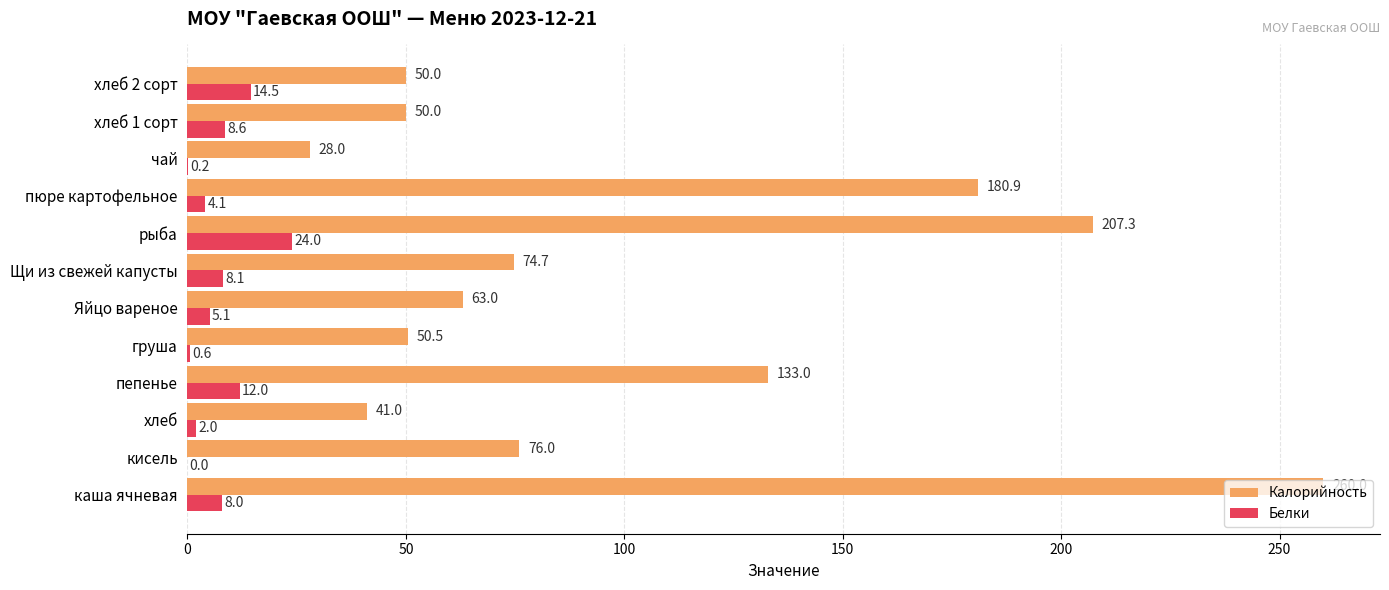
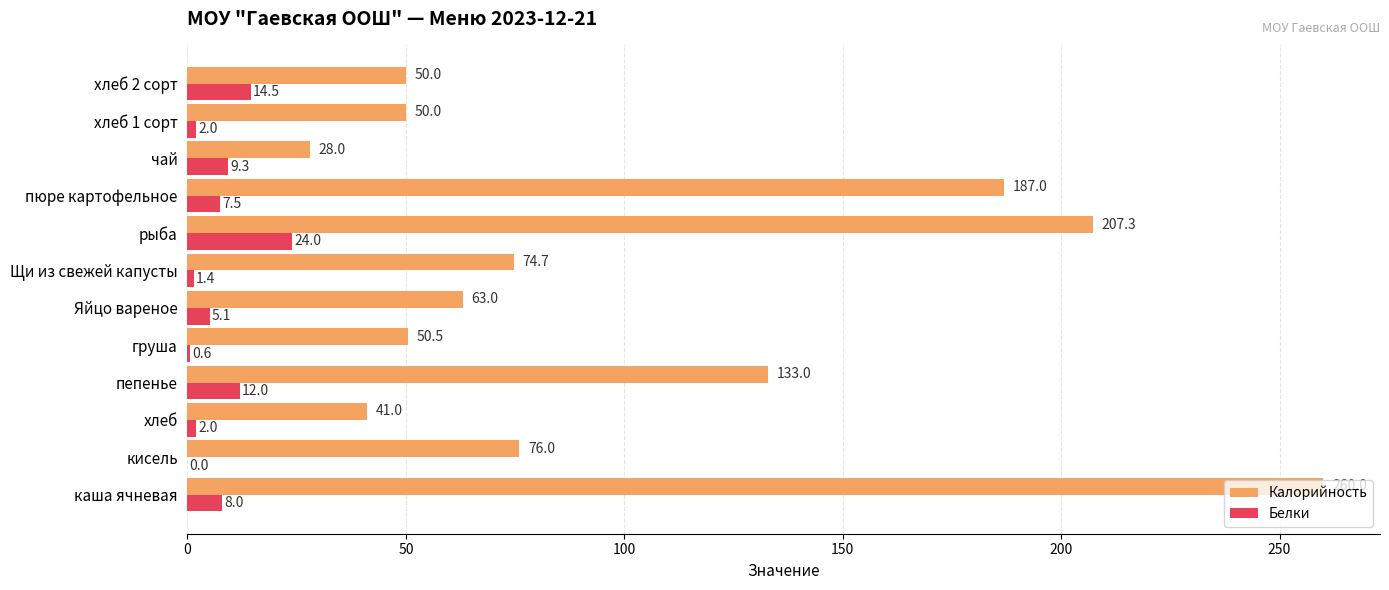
  {
    "Калорийность": {
      "хлеб 2 сорт": 50.0,
      "хлеб 1 сорт": 50.0,
      "чай": 28.0,
-     "пюре картофельное": 180.9,
+     "пюре картофельное": 187.0,
      "рыба": 207.3,
      "Щи из свежей капусты": 74.7,
      "Яйцо вареное": 63.0,
      "груша": 50.5,
      "пепенье": 133.0,
      "хлеб": 41.0,
      "кисель": 76.0
    },
    "Белки": {
      "хлеб 2 сорт": 14.5,
-     "хлеб 1 сорт": 8.6,
-     "чай": 0.2,
-     "пюре картофельное": 4.1,
+     "хлеб 1 сорт": 2.0,
+     "чай": 9.3,
+     "пюре картофельное": 7.5,
      "рыба": 24.0,
-     "Щи из свежей капусты": 8.1,
+     "Щи из свежей капусты": 1.4,
      "Яйцо вареное": 5.1,
      "груша": 0.6,
      "пепенье": 12.0,
      "хлеб": 2.0,
      "кисель": 0.0,
      "каша ячневая": 8.0
    }
  }
